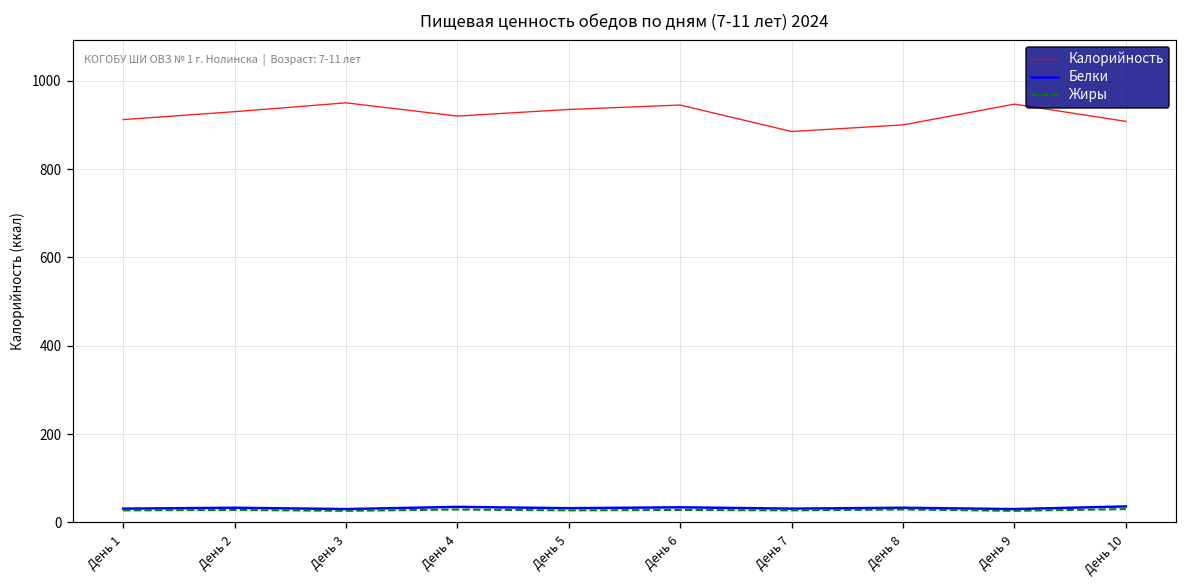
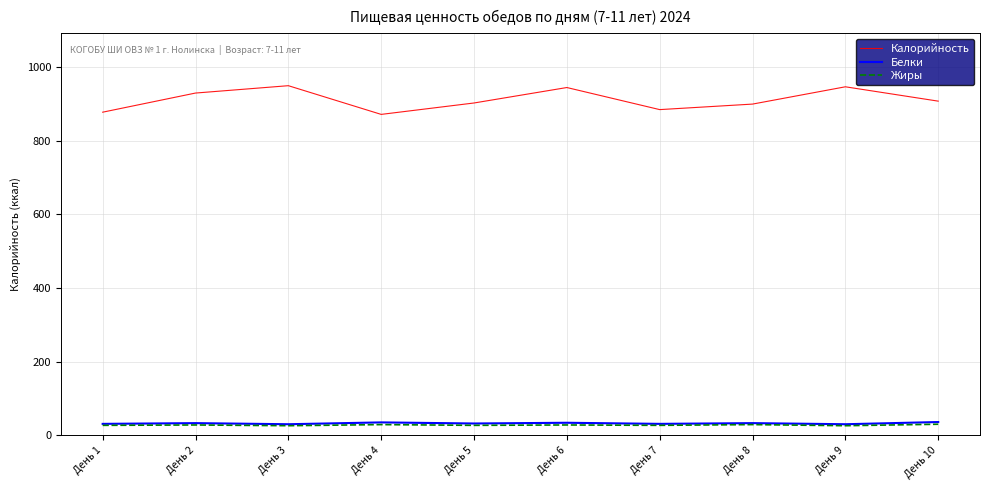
  {
    "Калорийность": {
-     "День 1": 910,
+     "День 1": 880,
      "День 2": 930,
      "День 3": 950,
-     "День 4": 920,
-     "День 5": 940,
+     "День 4": 870,
+     "День 5": 900,
      "День 6": 950,
      "День 7": 890,
      "День 8": 900,
      "День 9": 950,
      "День 10": 910
    }
  }
